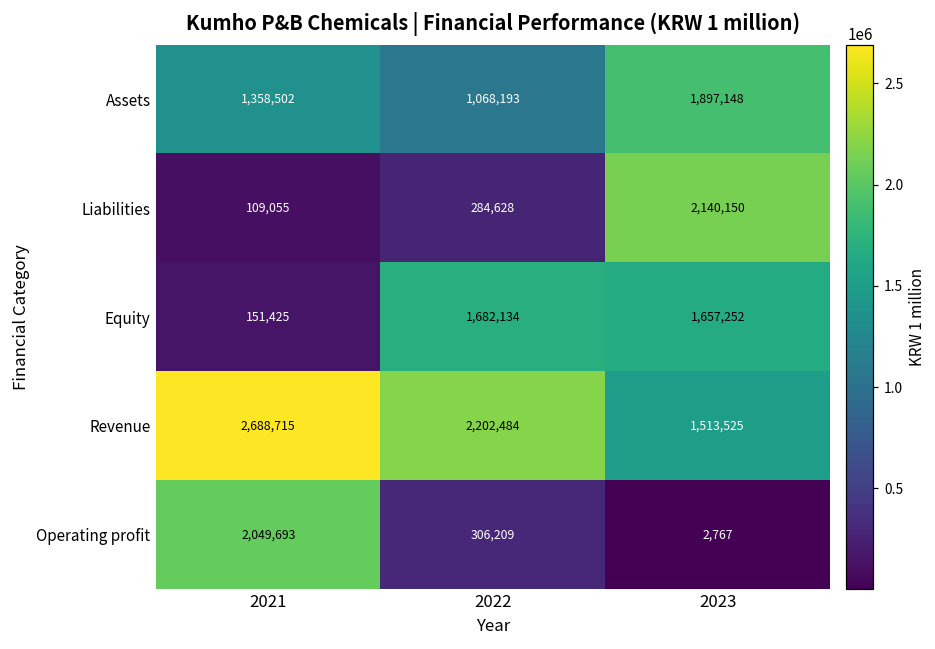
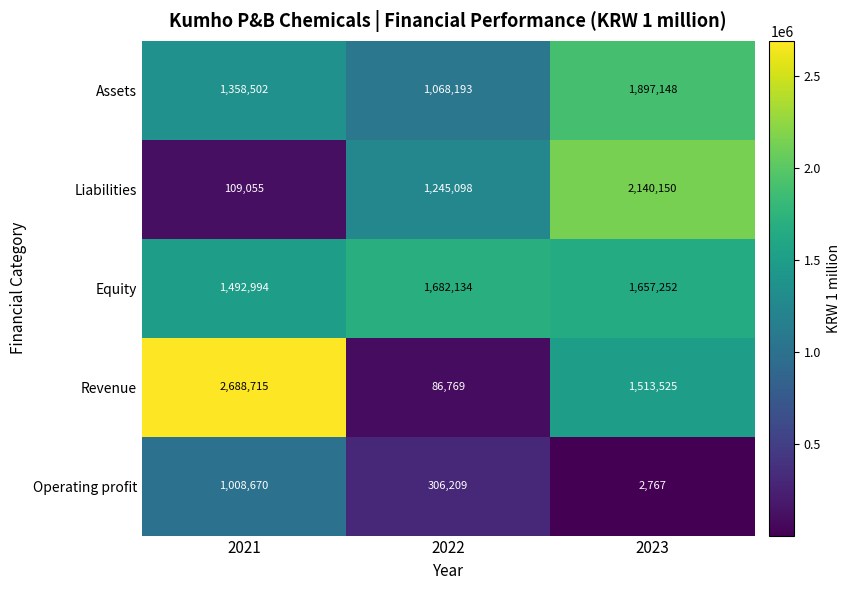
  {
    "Assets": {
      "2021": "1,358,502",
      "2022": "1,068,193",
      "2023": "1,897,148"
    },
    "Liabilities": {
      "2021": "109,055",
-     "2022": "284,628",
+     "2022": "1,245,098",
      "2023": "2,140,150"
    },
    "Equity": {
-     "2021": "151,425",
+     "2021": "1,492,994",
      "2022": "1,682,134",
      "2023": "1,657,252"
    },
    "Revenue": {
      "2021": "2,688,715",
-     "2022": "2,202,484",
+     "2022": "86,769",
      "2023": "1,513,525"
    },
    "Operating profit": {
-     "2021": "2,049,693",
+     "2021": "1,008,670",
      "2022": "306,209",
      "2023": "2,767"
    }
  }
